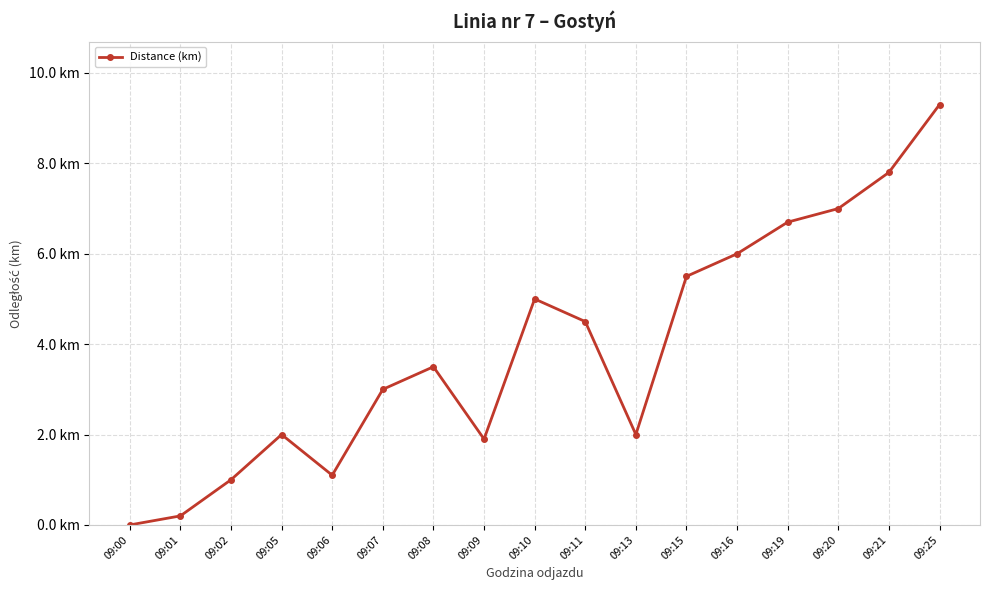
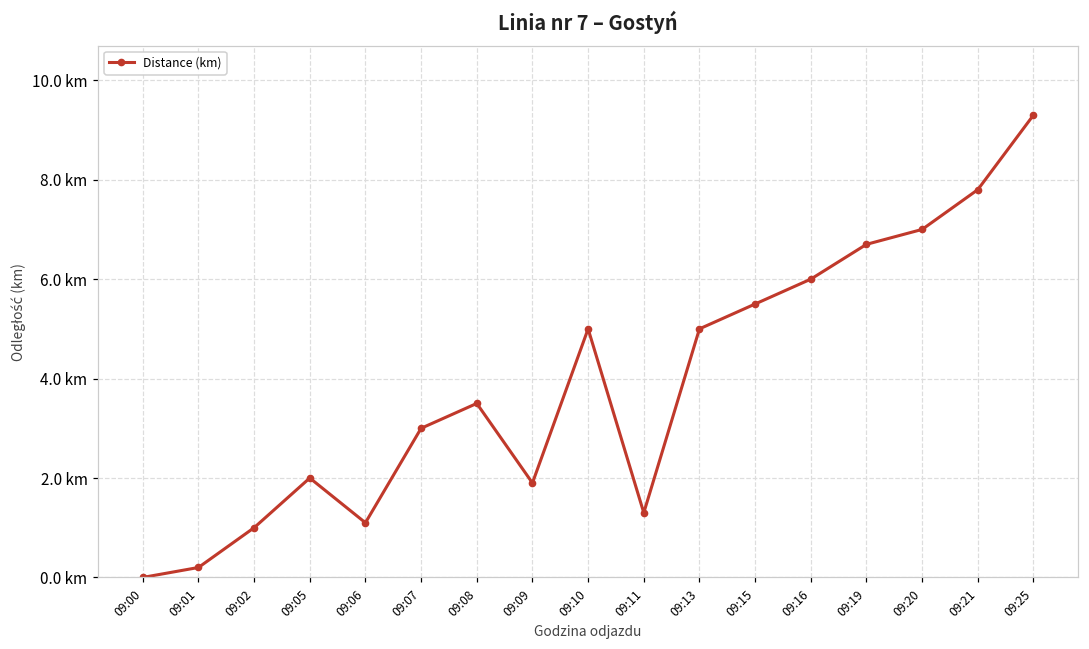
  {
    "09:00": "0.0 km",
    "09:01": "0.2 km",
    "09:02": "1.0 km",
    "09:05": "2.0 km",
    "09:06": "1.1 km",
    "09:07": "3.0 km",
    "09:08": "3.5 km",
    "09:09": "1.9 km",
    "09:10": "5.0 km",
-   "09:11": "4.5 km",
-   "09:13": "2 km",
+   "09:11": "1.3 km",
+   "09:13": "5 km",
    "09:15": "5.5 km",
    "09:16": "6.0 km",
    "09:19": "6.7 km",
    "09:20": "7.0 km",
    "09:21": "7.8 km",
    "09:25": "9.3 km"
  }
